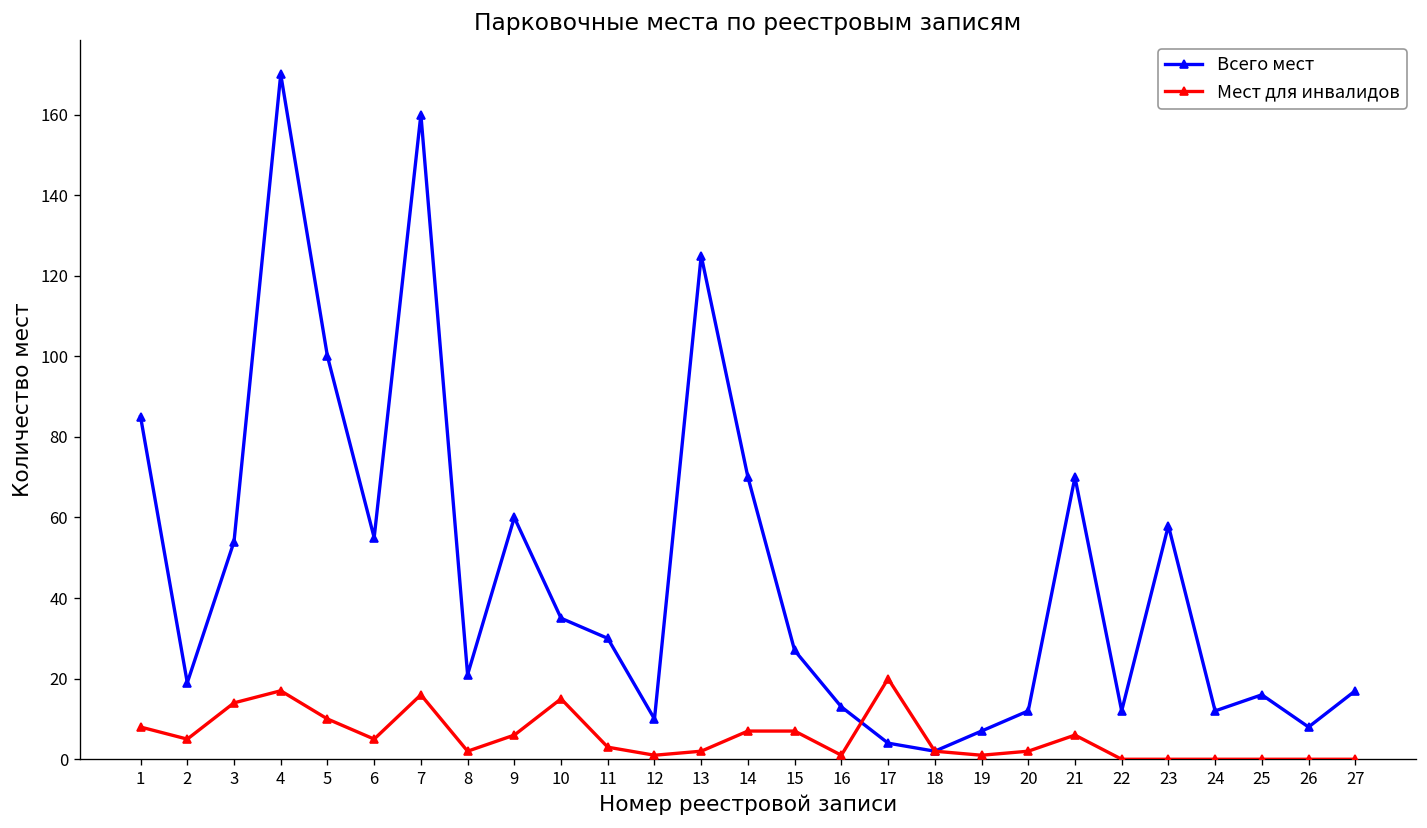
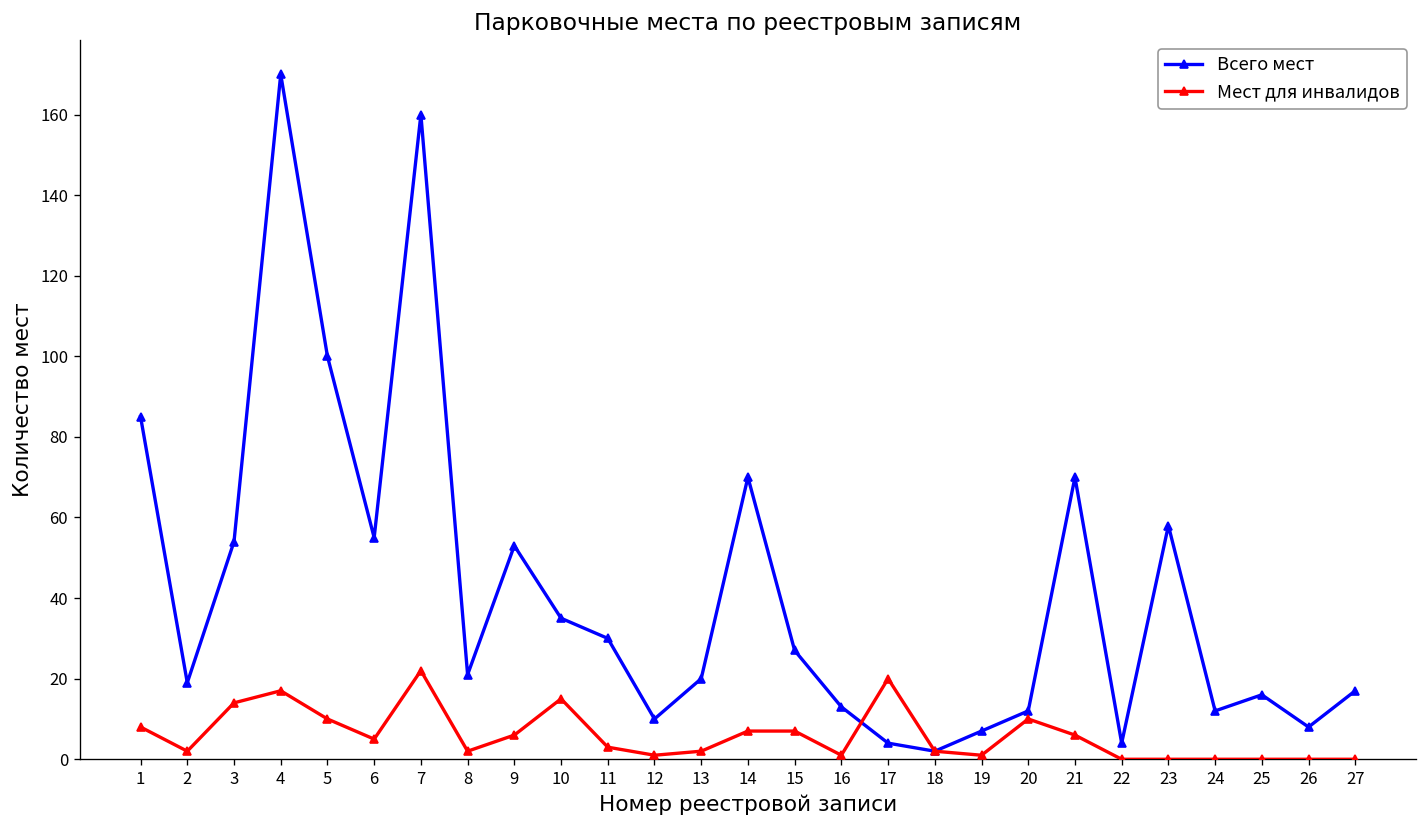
  {
    "Всего мест": {
      "1": 85,
      "2": 19,
      "3": 54,
      "4": 170,
      "5": 100,
      "6": 55,
      "7": 160,
      "8": 21,
-     "9": 60,
+     "9": 53,
      "10": 35,
      "11": 30,
      "12": 10,
-     "13": 125,
+     "13": 20,
      "14": 70,
      "15": 27,
      "16": 13,
      "17": 4,
      "19": 7,
      "20": 12,
      "21": 70,
-     "22": 12,
+     "22": 4,
      "23": 58,
      "24": 12,
      "25": 16,
      "26": 8,
      "27": 17
    },
    "Мест для инвалидов": {
      "1": 8,
-     "2": 5,
+     "2": 2,
      "3": 14,
      "4": 17,
      "5": 10,
      "6": 5,
-     "7": 16,
+     "7": 22,
      "8": 2,
      "9": 6,
      "10": 15,
      "11": 3,
      "12": 1,
      "13": 2,
      "14": 7,
      "15": 7,
      "16": 1,
      "17": 20,
      "19": 1,
-     "20": 2,
+     "20": 10,
      "21": 6,
      "22": 0,
      "23": 0,
      "24": 0,
      "25": 0,
      "26": 0,
      "27": 0
    }
  }
